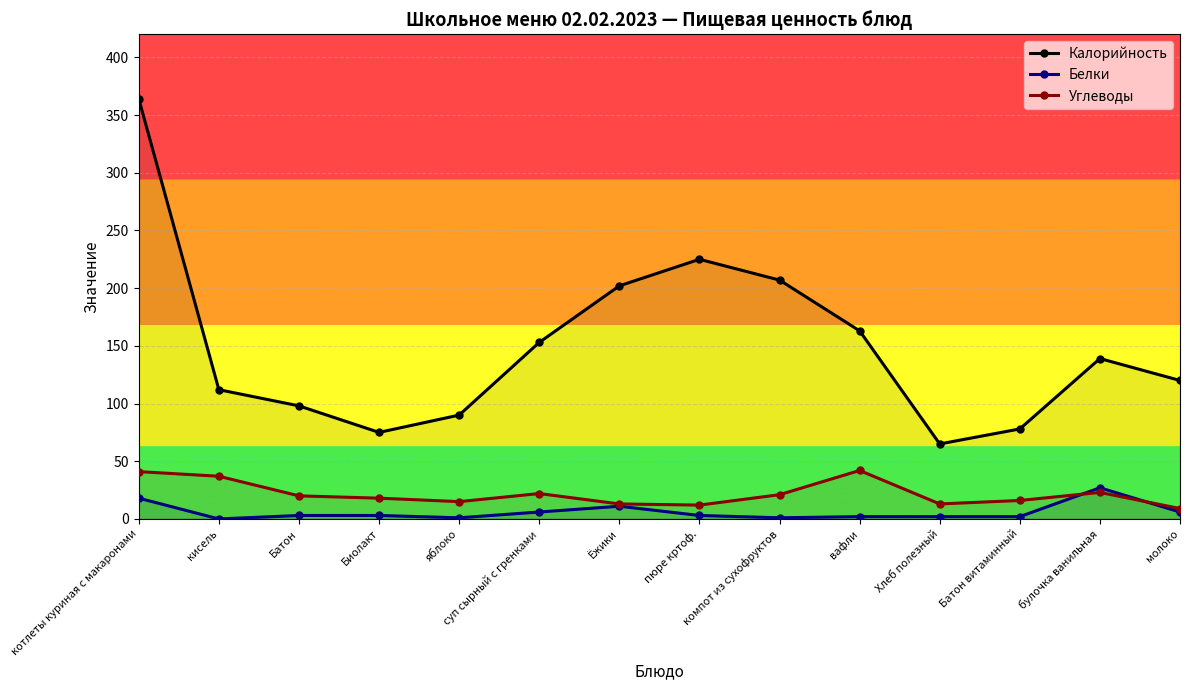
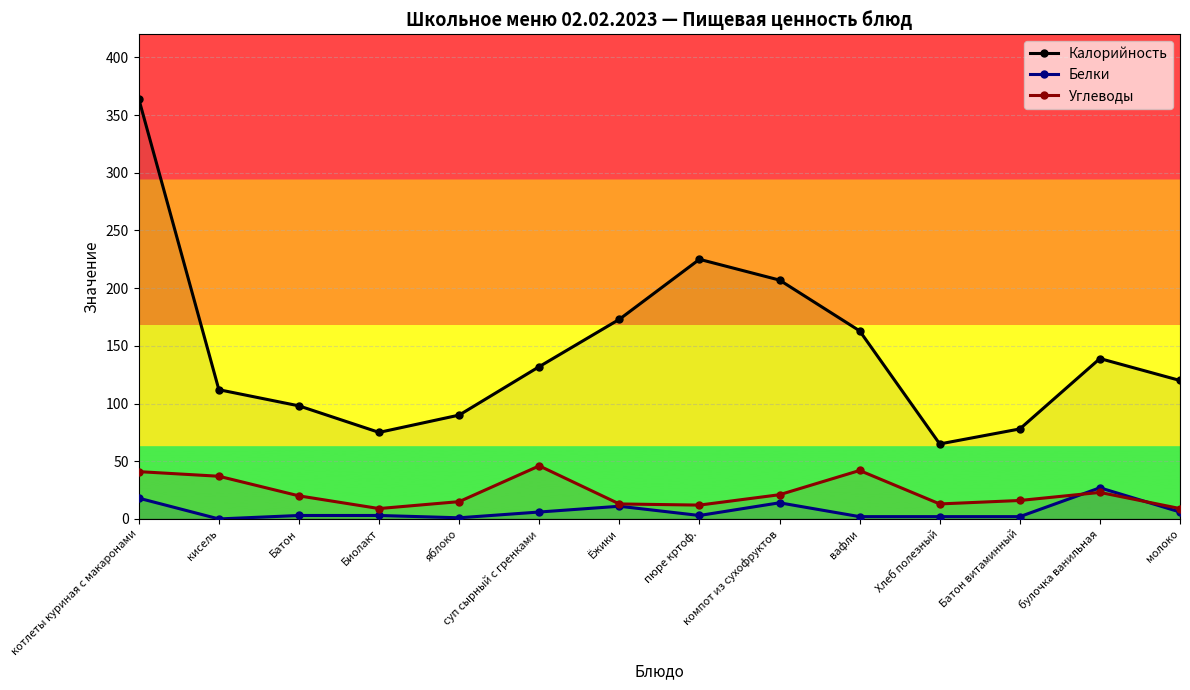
  {
    "Калорийность": {
      "котлеты куриная с макаронами": 364,
      "кисель": 112,
      "Батон": 98,
      "Биолакт": 75,
      "яблоко": 90,
-     "суп сырный с гренками": 153,
-     "Ёжики": 202,
+     "суп сырный с гренками": 132,
+     "Ёжики": 173,
      "пюре кртоф.": 225,
      "компот из сухофруктов": 207,
      "вафли": 163,
      "Хлеб полезный": 65,
      "Батон витаминный": 78,
      "булочка ванильная": 139,
      "молоко": 120
    },
    "Белки": {
      "котлеты куриная с макаронами": 18,
      "кисель": 0,
      "Батон": 3,
      "Биолакт": 3,
      "яблоко": 1,
      "суп сырный с гренками": 6,
      "пюре кртоф.": 3,
-     "компот из сухофруктов": 1,
+     "компот из сухофруктов": 14,
      "вафли": 2,
      "Хлеб полезный": 2,
      "Батон витаминный": 2,
      "булочка ванильная": 27,
      "молоко": 6
    },
    "Углеводы": {
      "котлеты куриная с макаронами": 41,
      "кисель": 37,
      "Батон": 20,
-     "Биолакт": 18,
+     "Биолакт": 9,
      "яблоко": 15,
-     "суп сырный с гренками": 22,
+     "суп сырный с гренками": 46,
      "пюре кртоф.": 12,
      "компот из сухофруктов": 21,
      "вафли": 42,
      "Хлеб полезный": 13,
      "Батон витаминный": 16,
      "булочка ванильная": 23,
      "молоко": 9
    }
  }
